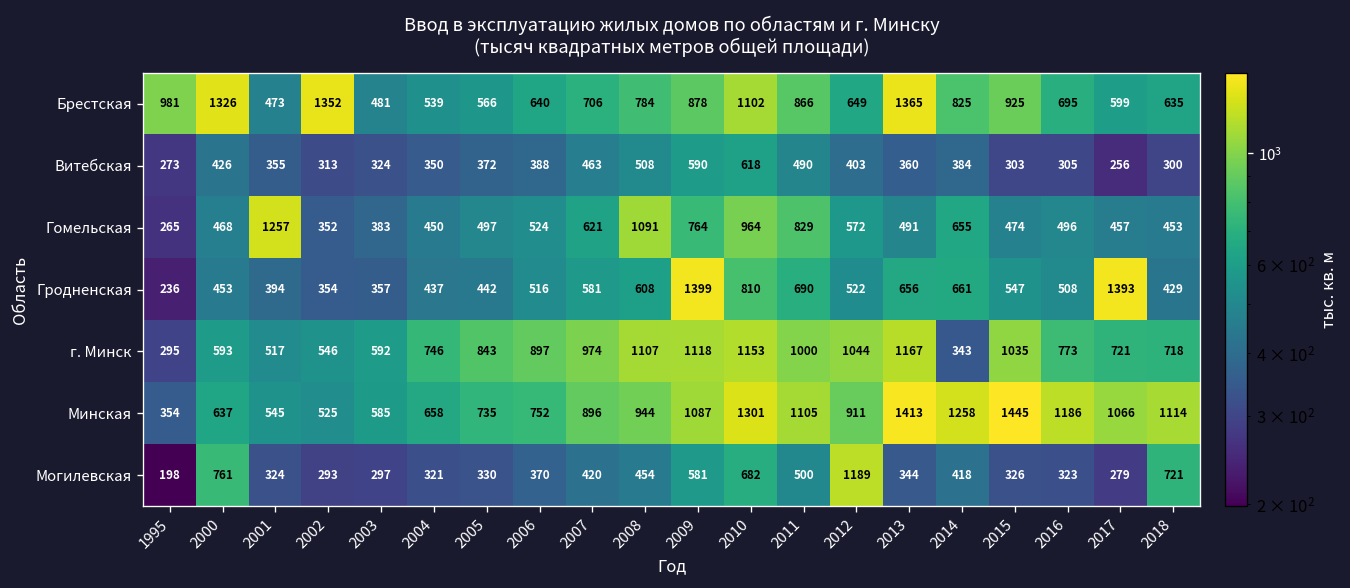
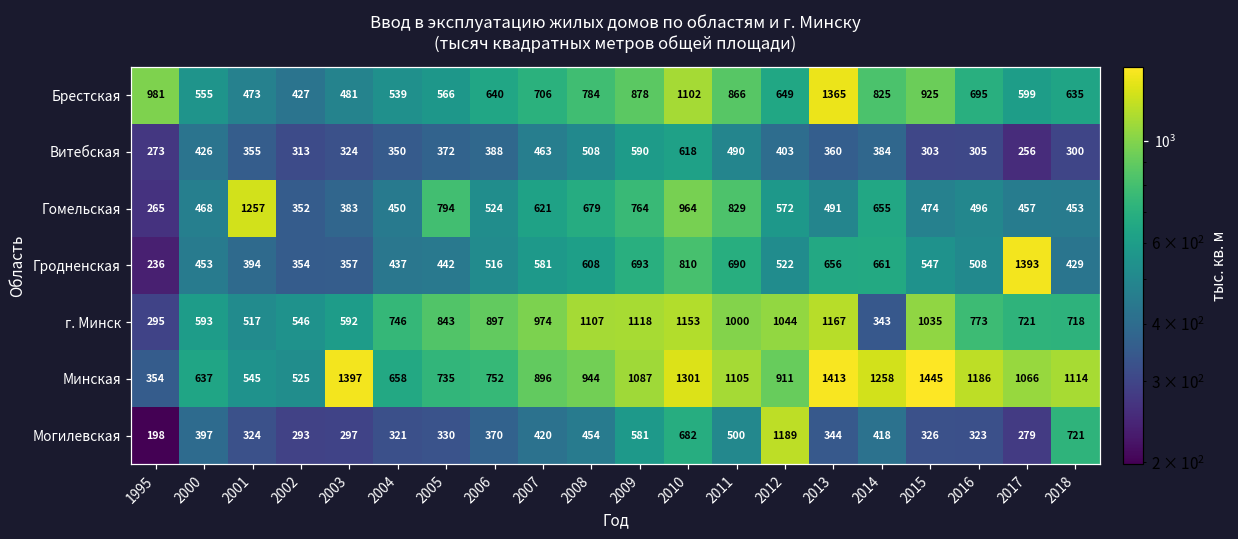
  {
    "Брестская": {
      "1995": 981,
-     "2000": 1326,
+     "2000": 555,
      "2001": 473,
-     "2002": 1352,
+     "2002": 427,
      "2003": 481,
      "2004": 539,
      "2005": 566,
      "2006": 640,
      "2007": 706,
      "2008": 784,
      "2009": 878,
      "2010": 1102,
      "2011": 866,
      "2012": 649,
      "2013": 1365,
      "2014": 825,
      "2015": 925,
      "2016": 695,
      "2017": 599,
      "2018": 635
    },
    "Витебская": {
      "1995": 273,
      "2000": 426,
      "2001": 355,
      "2002": 313,
      "2003": 324,
      "2004": 350,
      "2005": 372,
      "2006": 388,
      "2007": 463,
      "2008": 508,
      "2009": 590,
      "2010": 618,
      "2011": 490,
      "2012": 403,
      "2013": 360,
      "2014": 384,
      "2015": 303,
      "2016": 305,
      "2017": 256,
      "2018": 300
    },
    "Гомельская": {
      "1995": 265,
      "2000": 468,
      "2001": 1257,
      "2002": 352,
      "2003": 383,
      "2004": 450,
-     "2005": 497,
+     "2005": 794,
      "2006": 524,
      "2007": 621,
-     "2008": 1091,
+     "2008": 679,
      "2009": 764,
      "2010": 964,
      "2011": 829,
      "2012": 572,
      "2013": 491,
      "2014": 655,
      "2015": 474,
      "2016": 496,
      "2017": 457,
      "2018": 453
    },
    "Гродненская": {
      "1995": 236,
      "2000": 453,
      "2001": 394,
      "2002": 354,
      "2003": 357,
      "2004": 437,
      "2005": 442,
      "2006": 516,
      "2007": 581,
      "2008": 608,
-     "2009": 1399,
+     "2009": 693,
      "2010": 810,
      "2011": 690,
      "2012": 522,
      "2013": 656,
      "2014": 661,
      "2015": 547,
      "2016": 508,
      "2017": 1393,
      "2018": 429
    },
    "г. Минск": {
      "1995": 295,
      "2000": 593,
      "2001": 517,
      "2002": 546,
      "2003": 592,
      "2004": 746,
      "2005": 843,
      "2006": 897,
      "2007": 974,
      "2008": 1107,
      "2009": 1118,
      "2010": 1153,
      "2011": 1000,
      "2012": 1044,
      "2013": 1167,
      "2014": 343,
      "2015": 1035,
      "2016": 773,
      "2017": 721,
      "2018": 718
    },
    "Минская": {
      "1995": 354,
      "2000": 637,
      "2001": 545,
      "2002": 525,
-     "2003": 585,
+     "2003": 1397,
      "2004": 658,
      "2005": 735,
      "2006": 752,
      "2007": 896,
      "2008": 944,
      "2009": 1087,
      "2010": 1301,
      "2011": 1105,
      "2012": 911,
      "2013": 1413,
      "2014": 1258,
      "2015": 1445,
      "2016": 1186,
      "2017": 1066,
      "2018": 1114
    },
    "Могилевская": {
      "1995": 198,
-     "2000": 761,
+     "2000": 397,
      "2001": 324,
      "2002": 293,
      "2003": 297,
      "2004": 321,
      "2005": 330,
      "2006": 370,
      "2007": 420,
      "2008": 454,
      "2009": 581,
      "2010": 682,
      "2011": 500,
      "2012": 1189,
      "2013": 344,
      "2014": 418,
      "2015": 326,
      "2016": 323,
      "2017": 279,
      "2018": 721
    }
  }
